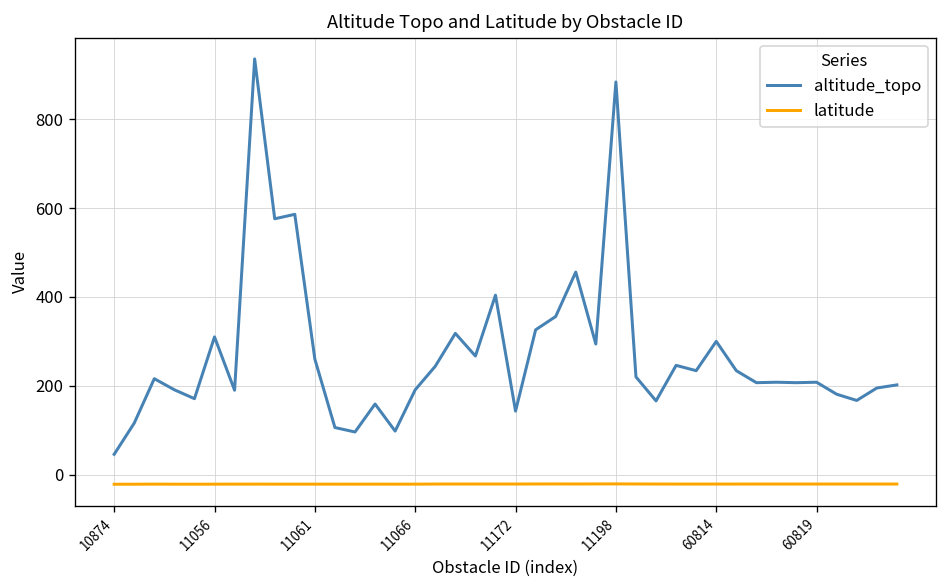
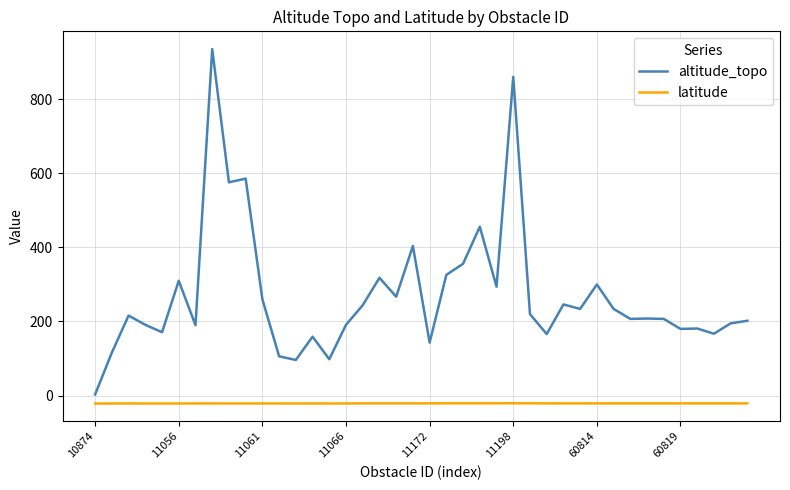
  {
    "altitude_topo": {
-     "10874": 50,
+     "10874": 0,
      "11056": 310,
      "11061": 260,
      "11066": 190,
      "11172": 140,
-     "11198": 880,
+     "11198": 860,
      "60814": 300,
-     "60819": 210
+     "60819": 180
    },
    "latitude": {
      "10874": -20,
      "11056": -20,
      "11061": -20,
      "11066": -20,
      "11172": -20,
      "11198": -20,
      "60814": -20,
      "60819": -20
    }
  }
